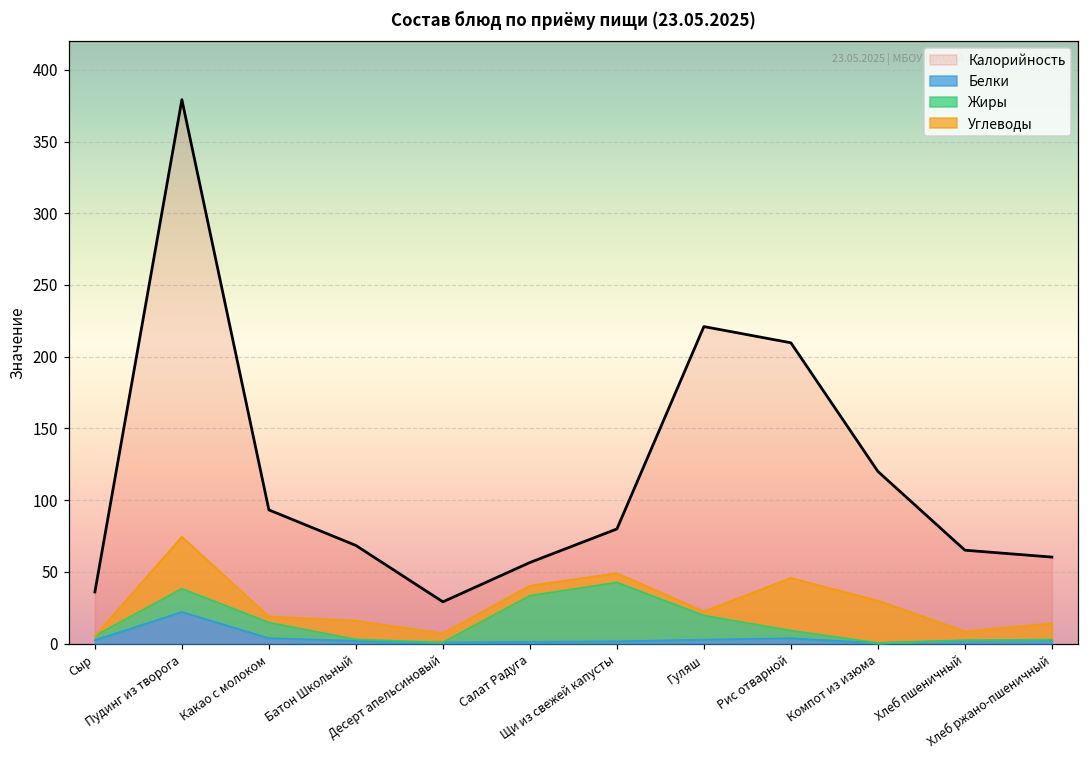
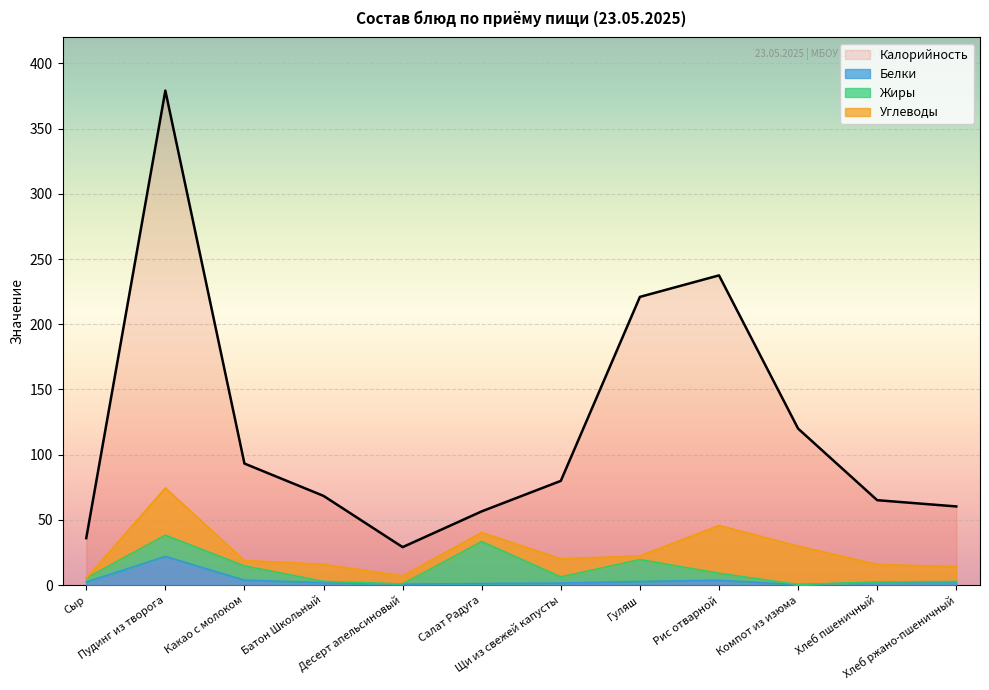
  {
    "Калорийность": {
      "Сыр": 36,
      "Пудинг из творога": 379,
      "Какао с молоком": 93,
      "Батон Школьный": 68,
      "Десерт апельсиновый": 29,
      "Салат Радуга": 57,
      "Щи из свежей капусты": 80,
      "Гуляш": 221,
-     "Рис отварной": 210,
+     "Рис отварной": 238,
      "Компот из изюма": 120,
      "Хлеб пшеничный": 65,
      "Хлеб ржано-пшеничный": 60
    },
    "Белки": {
      "Сыр": 2,
      "Пудинг из творога": 22,
      "Какао с молоком": 4,
      "Салат Радуга": 1,
      "Щи из свежей капусты": 2,
      "Гуляш": 3,
      "Рис отварной": 4
    },
    "Жиры": {
      "Пудинг из творога": 16,
      "Какао с молоком": 11,
      "Салат Радуга": 32,
-     "Щи из свежей капусты": 41,
+     "Щи из свежей капусты": 5,
      "Гуляш": 17,
      "Рис отварной": 5
    },
    "Углеводы": {
      "Пудинг из творога": 36,
      "Какао с молоком": 4,
      "Батон Школьный": 13,
      "Десерт апельсиновый": 6,
      "Салат Радуга": 7,
-     "Щи из свежей капусты": 7,
+     "Щи из свежей капусты": 14,
      "Гуляш": 3,
      "Рис отварной": 37,
      "Компот из изюма": 30,
-     "Хлеб пшеничный": 6,
+     "Хлеб пшеничный": 14,
      "Хлеб ржано-пшеничный": 11
    }
  }
